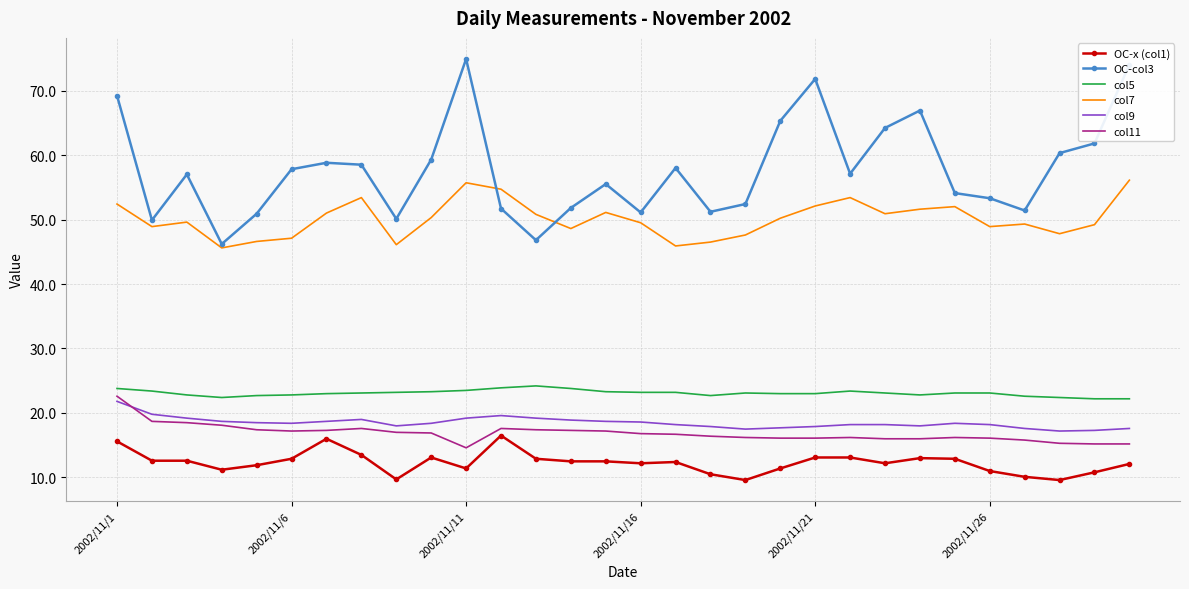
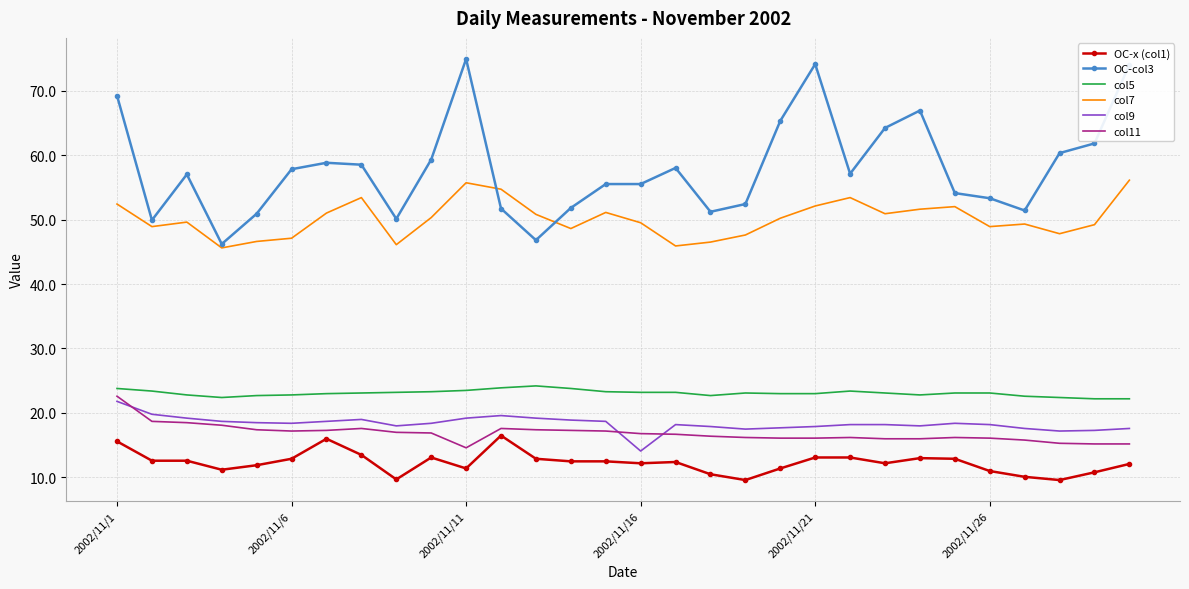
  {
    "OC-x (col1)": {
      "2002/11/1": 16,
      "2002/11/6": 13,
      "2002/11/11": 11,
      "2002/11/16": 12,
      "2002/11/21": 13,
      "2002/11/26": 11
    },
    "OC-col3": {
      "2002/11/1": 69,
      "2002/11/6": 58,
      "2002/11/11": 75,
-     "2002/11/16": 51,
-     "2002/11/21": 72,
+     "2002/11/16": 56,
+     "2002/11/21": 74,
      "2002/11/26": 53
    },
    "col5": {
      "2002/11/1": 24,
      "2002/11/6": 23,
      "2002/11/11": 24,
      "2002/11/16": 23,
      "2002/11/21": 23,
      "2002/11/26": 23
    },
    "col7": {
      "2002/11/1": 52,
      "2002/11/6": 47,
      "2002/11/11": 56,
      "2002/11/16": 50,
      "2002/11/21": 52,
      "2002/11/26": 49
    },
    "col9": {
      "2002/11/1": 22,
      "2002/11/6": 18,
      "2002/11/11": 19,
-     "2002/11/16": 19,
+     "2002/11/16": 14,
      "2002/11/21": 18,
      "2002/11/26": 18
    },
    "col11": {
      "2002/11/1": 23,
      "2002/11/6": 17,
      "2002/11/11": 15,
      "2002/11/16": 17,
      "2002/11/21": 16,
      "2002/11/26": 16
    }
  }
